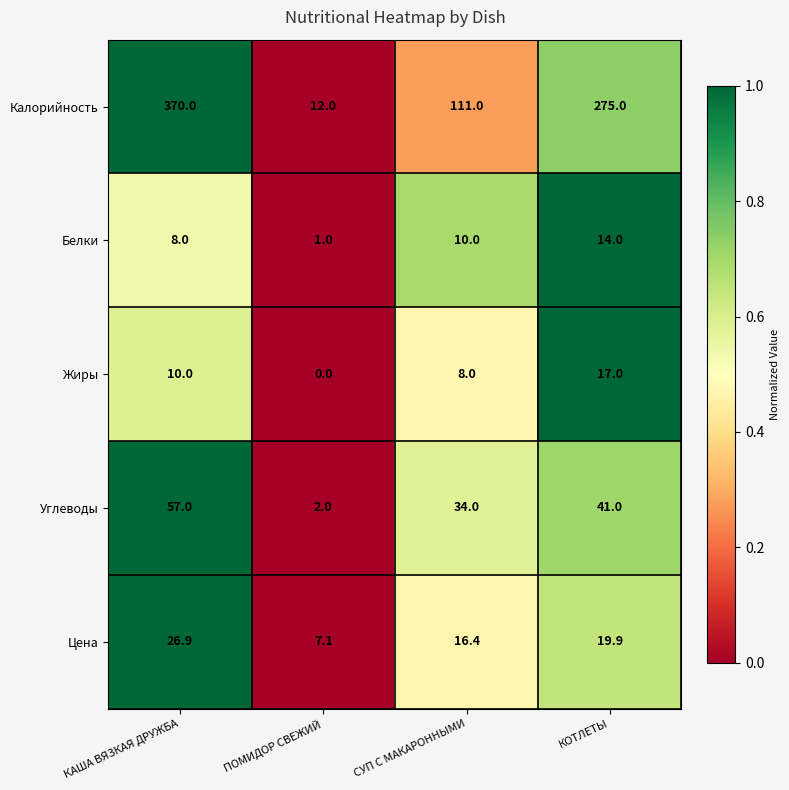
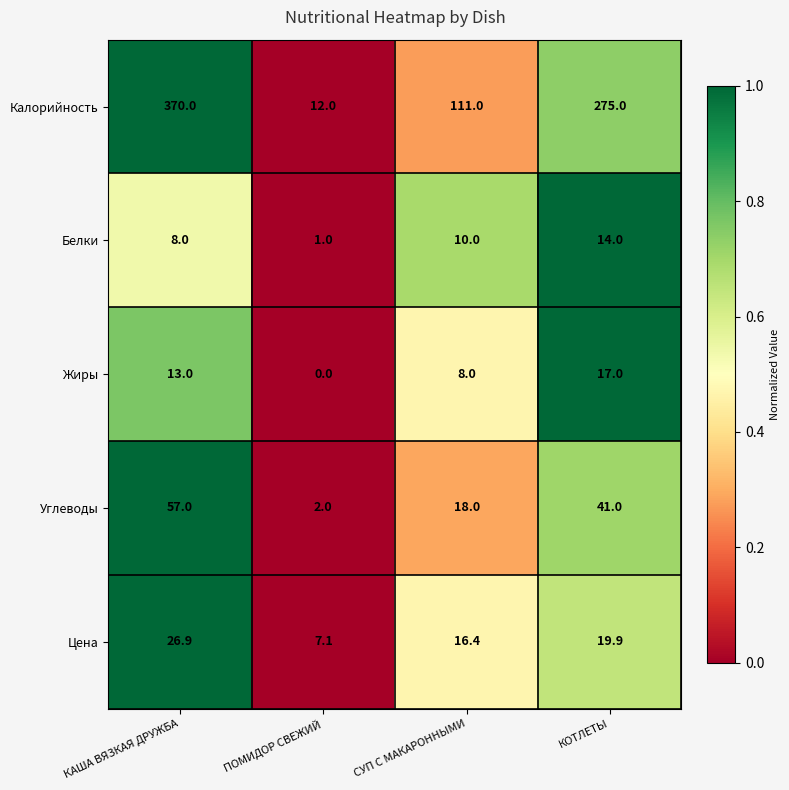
  {
    "Калорийность": {
      "КАША ВЯЗКАЯ ДРУЖБА": 370.0,
      "ПОМИДОР СВЕЖИЙ": 12.0,
      "СУП С МАКАРОННЫМИ": 111.0,
      "КОТЛЕТЫ": 275.0
    },
    "Белки": {
      "КАША ВЯЗКАЯ ДРУЖБА": 8.0,
      "ПОМИДОР СВЕЖИЙ": 1.0,
      "СУП С МАКАРОННЫМИ": 10.0,
      "КОТЛЕТЫ": 14.0
    },
    "Жиры": {
-     "КАША ВЯЗКАЯ ДРУЖБА": 10.0,
+     "КАША ВЯЗКАЯ ДРУЖБА": 13.0,
      "ПОМИДОР СВЕЖИЙ": 0.0,
      "СУП С МАКАРОННЫМИ": 8.0,
      "КОТЛЕТЫ": 17.0
    },
    "Углеводы": {
      "КАША ВЯЗКАЯ ДРУЖБА": 57.0,
      "ПОМИДОР СВЕЖИЙ": 2.0,
-     "СУП С МАКАРОННЫМИ": 34.0,
+     "СУП С МАКАРОННЫМИ": 18.0,
      "КОТЛЕТЫ": 41.0
    },
    "Цена": {
      "КАША ВЯЗКАЯ ДРУЖБА": 26.9,
      "ПОМИДОР СВЕЖИЙ": 7.1,
      "СУП С МАКАРОННЫМИ": 16.4,
      "КОТЛЕТЫ": 19.9
    }
  }
